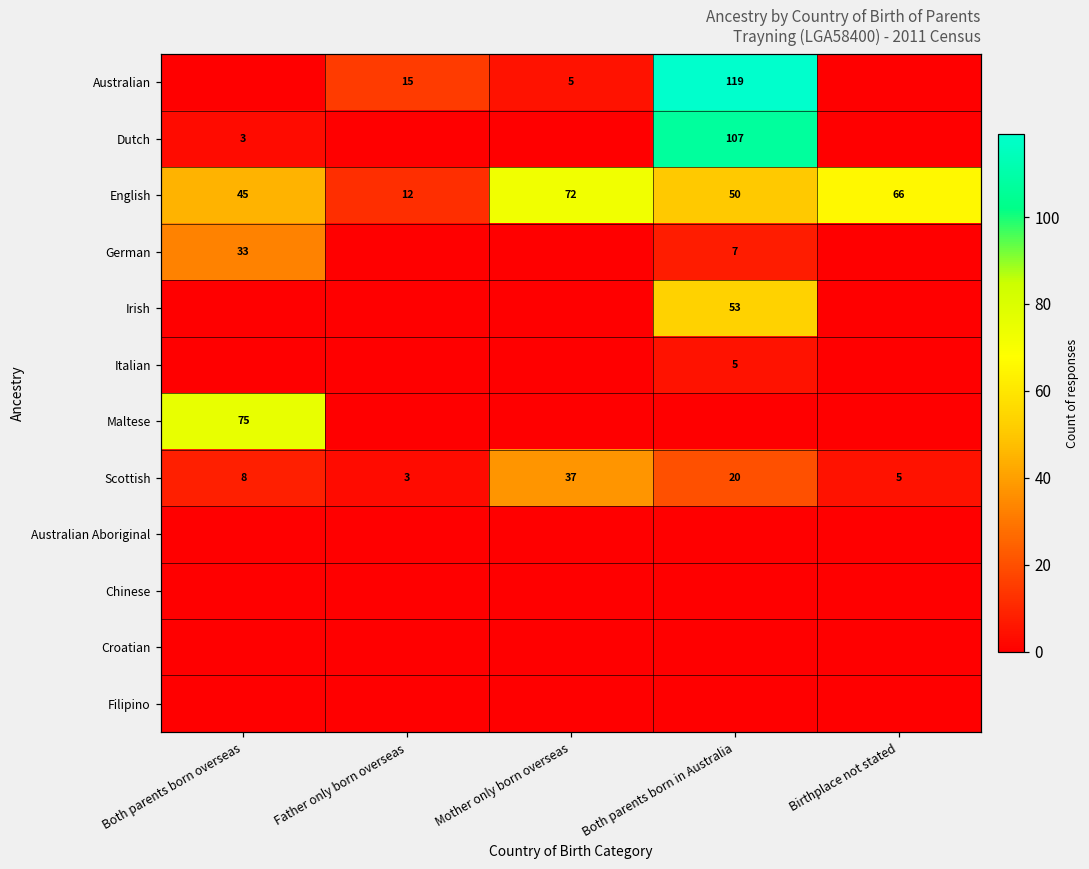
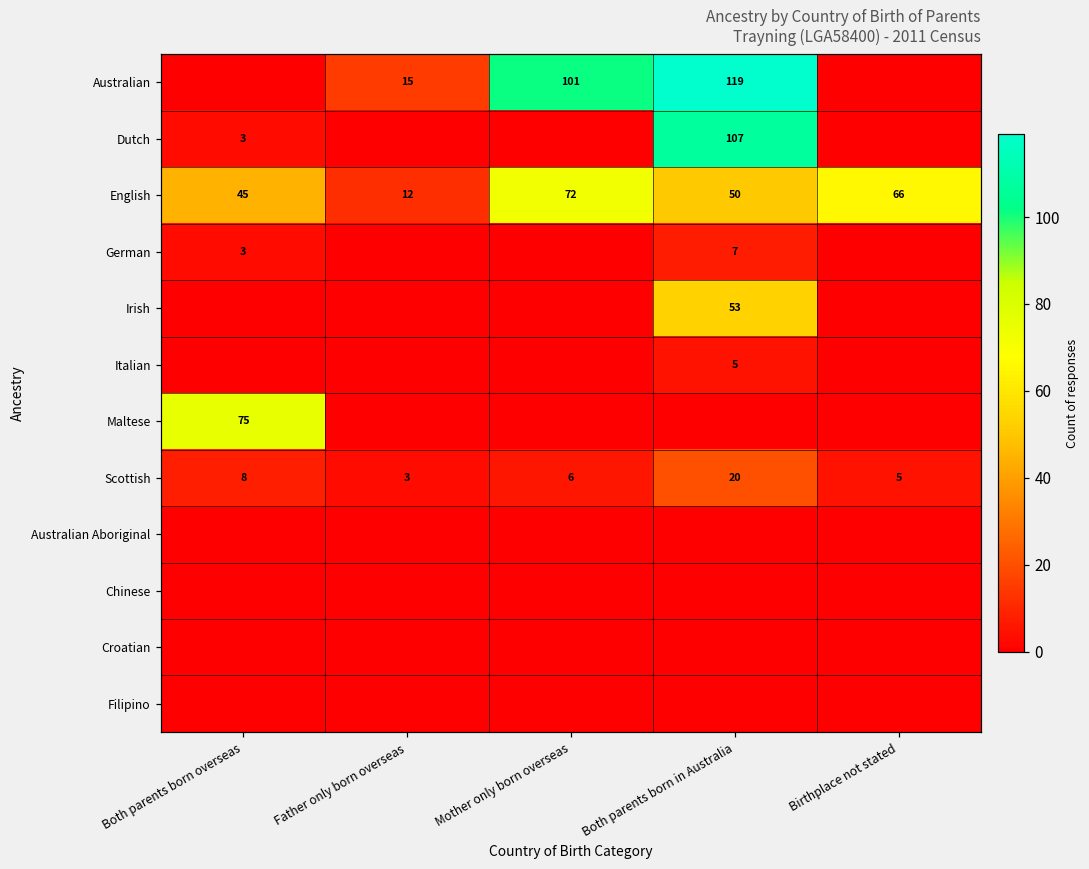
  {
    "Australian": {
      "Father only born overseas": 15,
-     "Mother only born overseas": 5,
+     "Mother only born overseas": 101,
      "Both parents born in Australia": 119
    },
    "Dutch": {
      "Both parents born overseas": 3,
      "Both parents born in Australia": 107
    },
    "English": {
      "Both parents born overseas": 45,
      "Father only born overseas": 12,
      "Mother only born overseas": 72,
      "Both parents born in Australia": 50,
      "Birthplace not stated": 66
    },
    "German": {
-     "Both parents born overseas": 33,
+     "Both parents born overseas": 3,
      "Both parents born in Australia": 7
    },
    "Irish": {
      "Both parents born in Australia": 53
    },
    "Italian": {
      "Both parents born in Australia": 5
    },
    "Maltese": {
      "Both parents born overseas": 75
    },
    "Scottish": {
      "Both parents born overseas": 8,
      "Father only born overseas": 3,
-     "Mother only born overseas": 37,
+     "Mother only born overseas": 6,
      "Both parents born in Australia": 20,
      "Birthplace not stated": 5
    }
  }
